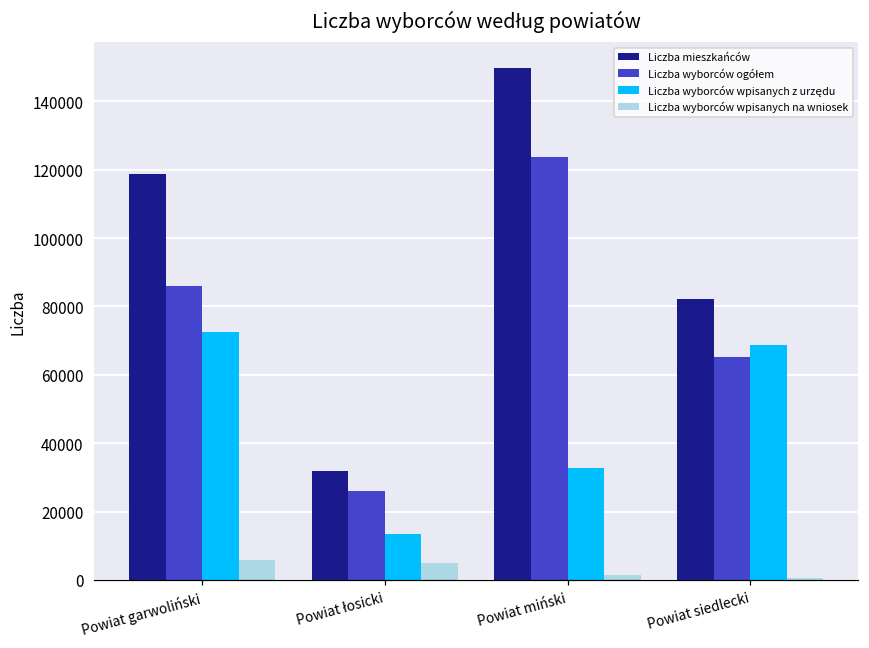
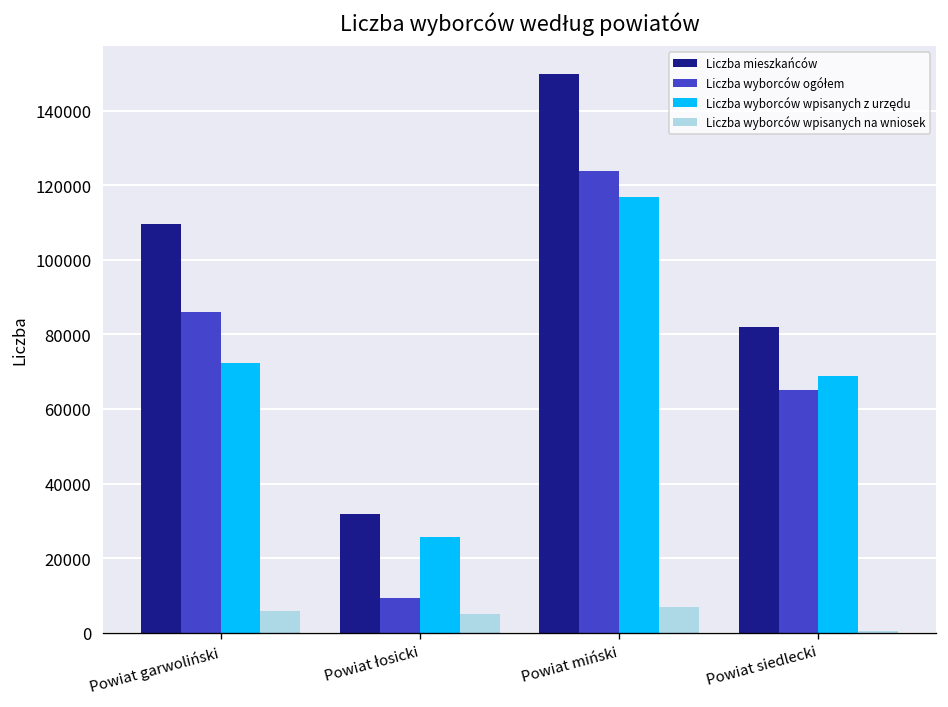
  {
    "Liczba mieszkańców": {
-     "Powiat garwoliński": 119000,
+     "Powiat garwoliński": 109000,
      "Powiat łosicki": 32000,
      "Powiat miński": 150000,
      "Powiat siedlecki": 82000
    },
    "Liczba wyborców ogółem": {
      "Powiat garwoliński": 86000,
-     "Powiat łosicki": 26000,
+     "Powiat łosicki": 9000,
      "Powiat miński": 124000,
      "Powiat siedlecki": 65000
    },
    "Liczba wyborców wpisanych z urzędu": {
      "Powiat garwoliński": 72000,
-     "Powiat łosicki": 14000,
-     "Powiat miński": 33000,
+     "Powiat łosicki": 26000,
+     "Powiat miński": 117000,
      "Powiat siedlecki": 69000
    },
    "Liczba wyborców wpisanych na wniosek": {
      "Powiat garwoliński": 6000,
      "Powiat łosicki": 5000,
-     "Powiat miński": 1000
+     "Powiat miński": 7000
    }
  }
